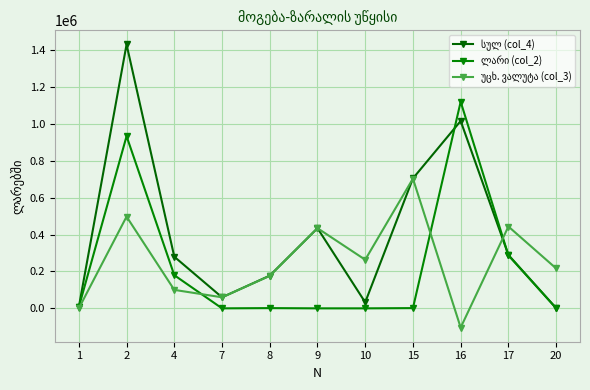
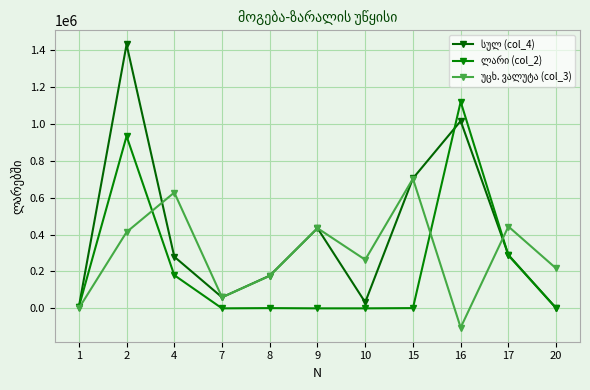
  {
    "უცხ. ვალუტა (col_3)": {
-     "2": 500000,
-     "4": 100000,
+     "2": 410000,
+     "4": 630000,
      "10": 260000,
      "16": -100000,
      "17": 440000,
      "20": 220000
    }
  }
